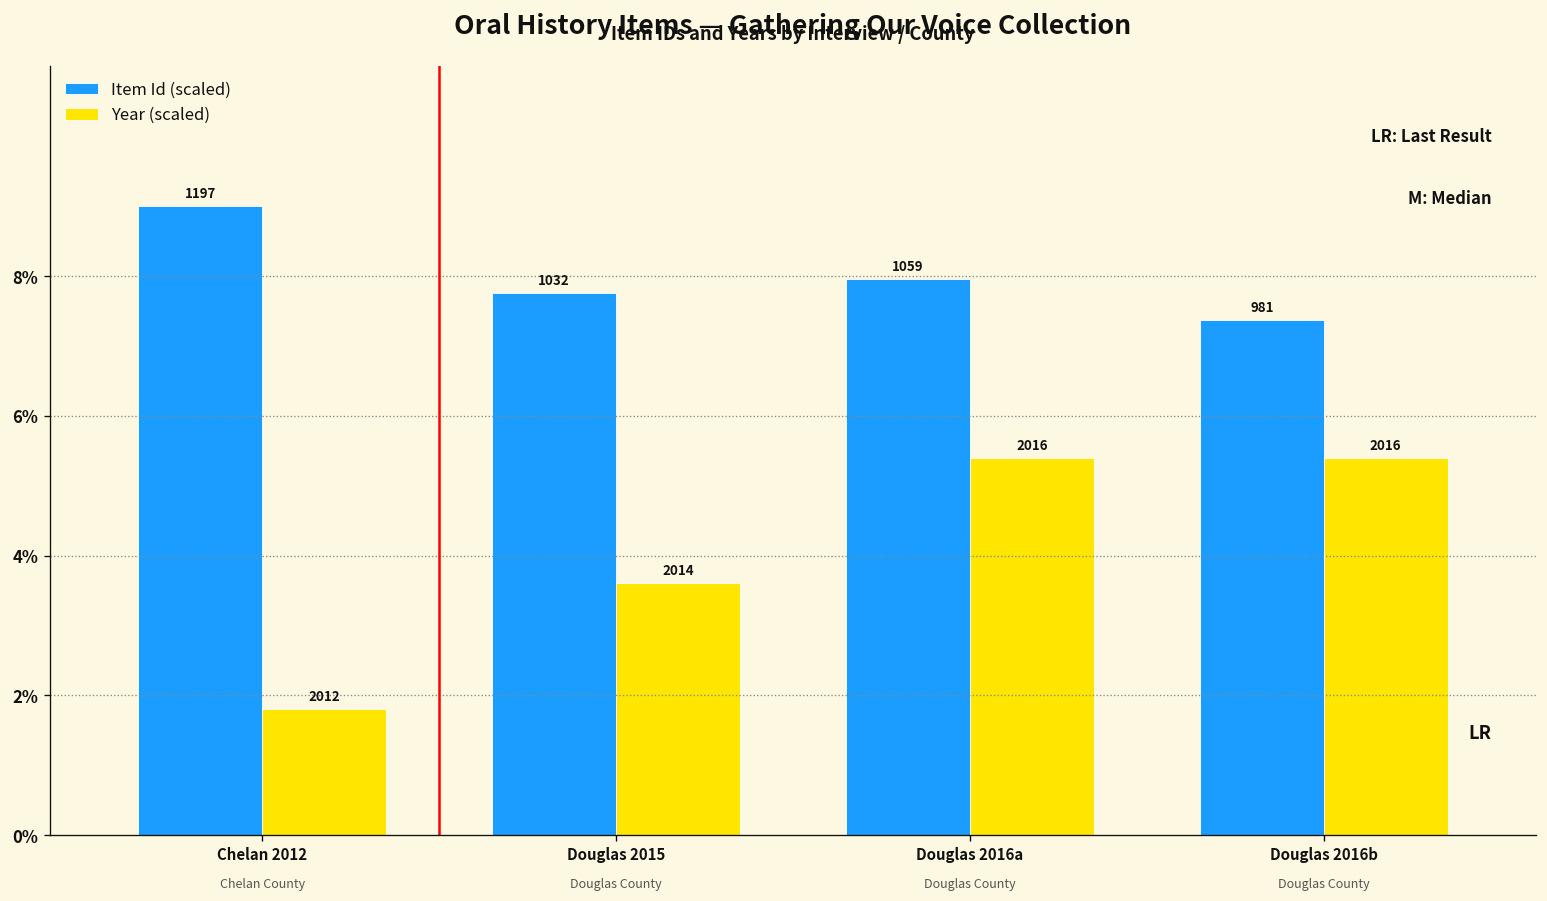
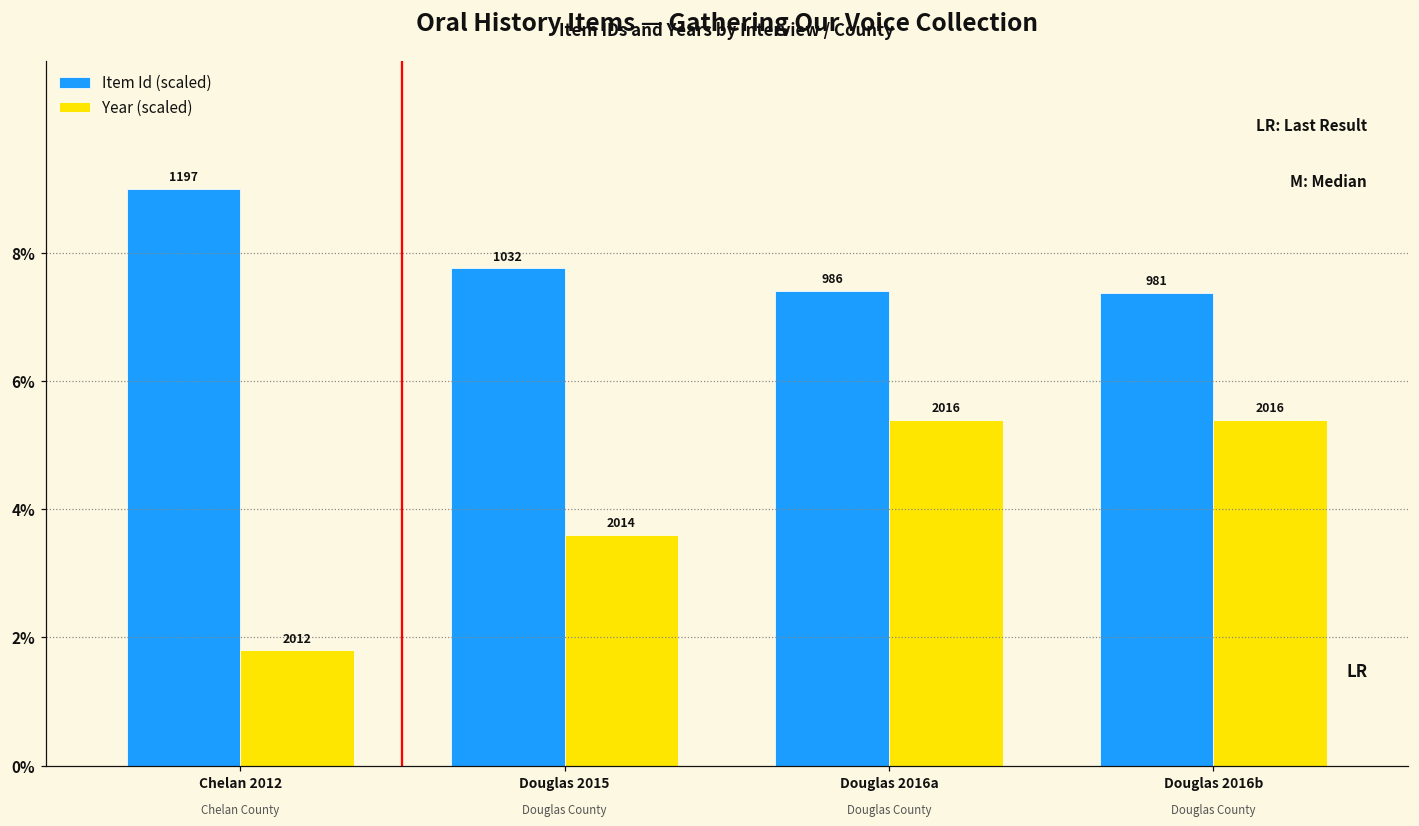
  {
    "Item Id (scaled)": {
-     "Douglas 2016a": 1059
+     "Douglas 2016a": 986
    }
  }
